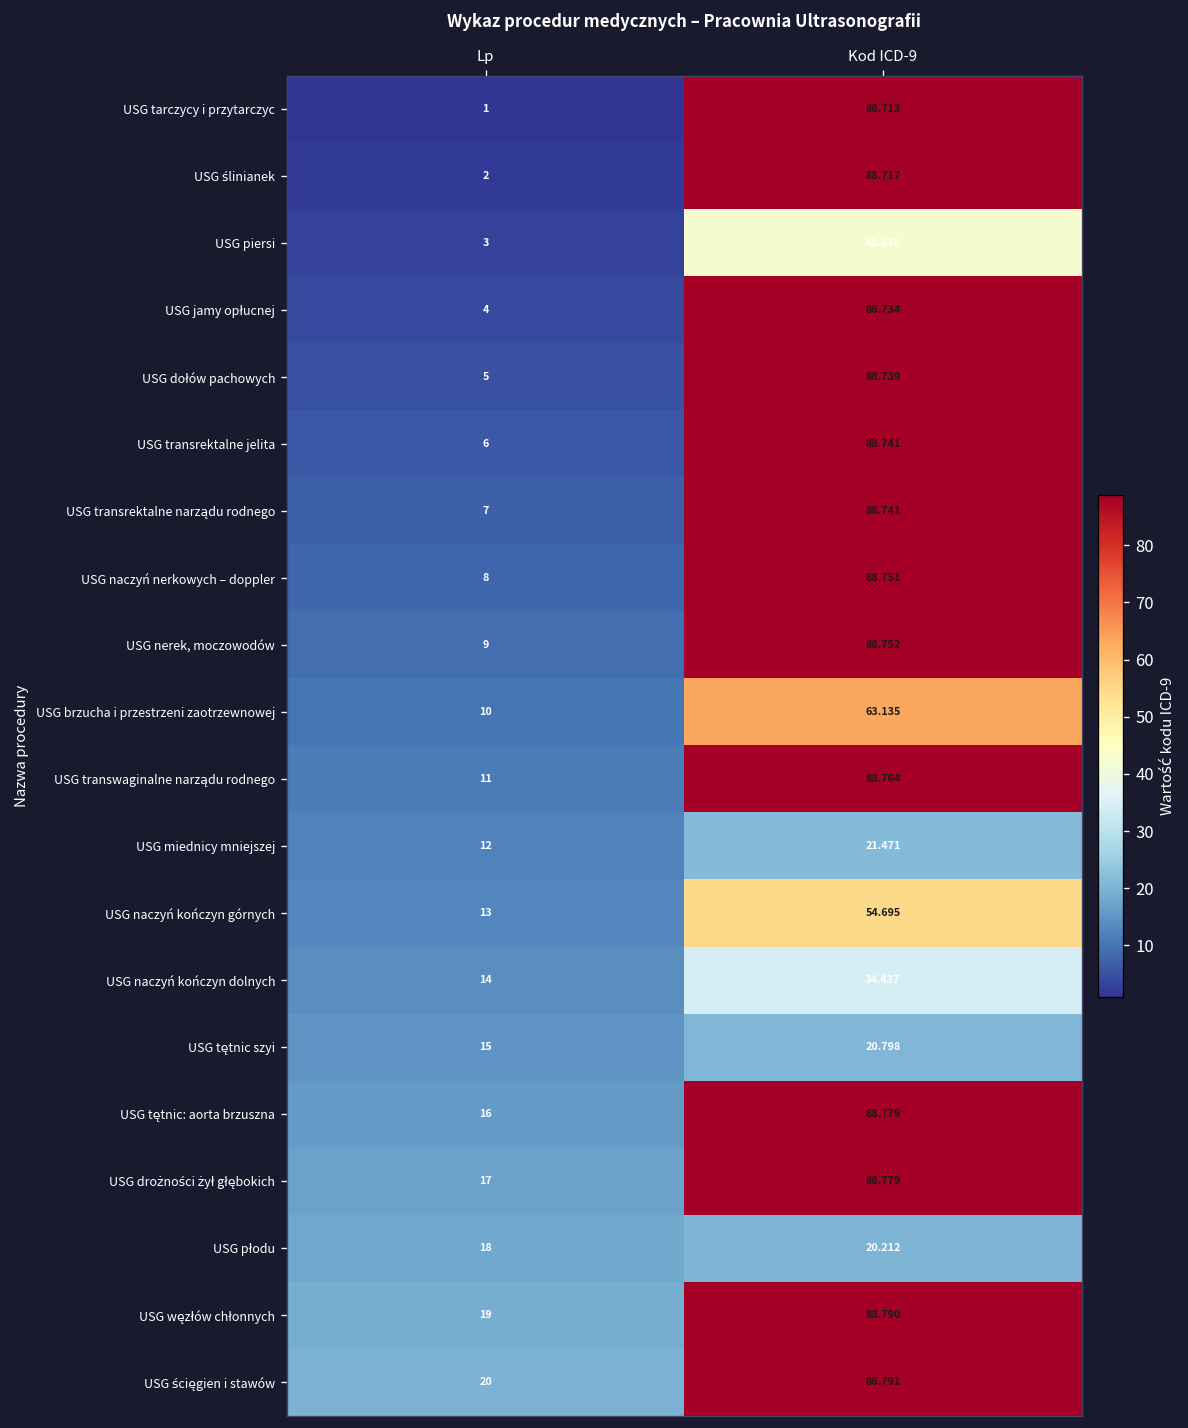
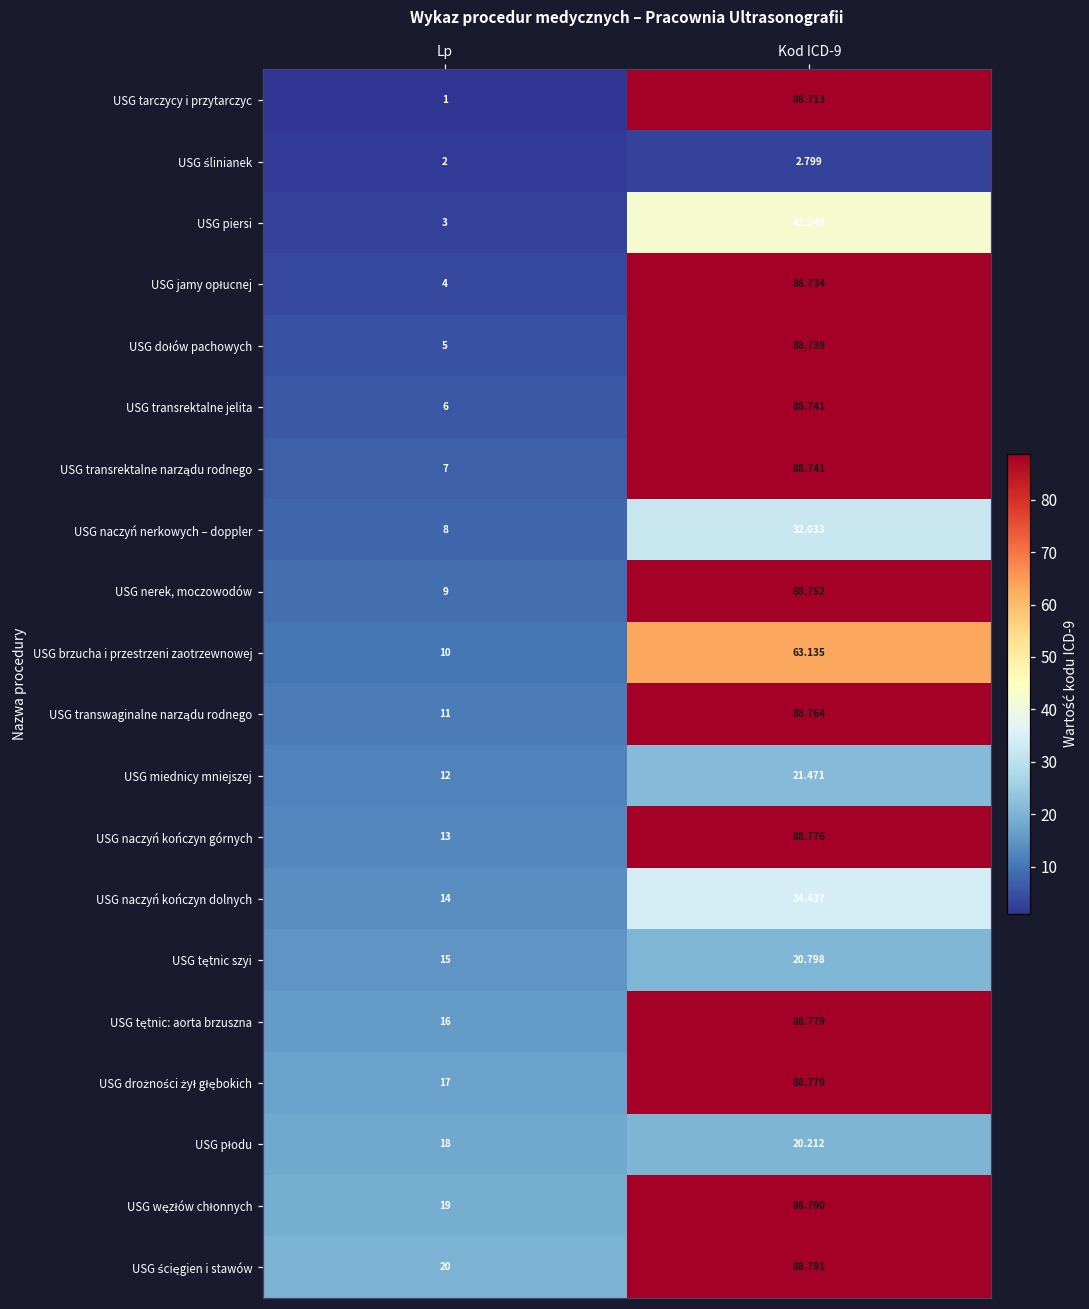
  {
    "USG tarczycy i przytarczyc": {
      "Lp": 1,
      "Kod ICD-9": 88.713
    },
    "USG ślinianek": {
      "Lp": 2,
-     "Kod ICD-9": 88.717
+     "Kod ICD-9": 2.799
    },
    "USG piersi": {
      "Lp": 3,
      "Kod ICD-9": 42.248
    },
    "USG jamy opłucnej": {
      "Lp": 4,
      "Kod ICD-9": 88.734
    },
    "USG dołów pachowych": {
      "Lp": 5,
      "Kod ICD-9": 88.739
    },
    "USG transrektalne jelita": {
      "Lp": 6,
      "Kod ICD-9": 88.741
    },
    "USG transrektalne narządu rodnego": {
      "Lp": 7,
      "Kod ICD-9": 88.741
    },
    "USG naczyń nerkowych – doppler": {
      "Lp": 8,
-     "Kod ICD-9": 88.751
+     "Kod ICD-9": 32.033
    },
    "USG nerek, moczowodów": {
      "Lp": 9,
      "Kod ICD-9": 88.752
    },
    "USG brzucha i przestrzeni zaotrzewnowej": {
      "Lp": 10,
      "Kod ICD-9": 63.135
    },
    "USG transwaginalne narządu rodnego": {
      "Lp": 11,
      "Kod ICD-9": 88.764
    },
    "USG miednicy mniejszej": {
      "Lp": 12,
      "Kod ICD-9": 21.471
    },
    "USG naczyń kończyn górnych": {
      "Lp": 13,
-     "Kod ICD-9": 54.695
+     "Kod ICD-9": 88.776
    },
    "USG naczyń kończyn dolnych": {
      "Lp": 14
    },
    "USG tętnic szyi": {
      "Lp": 15,
      "Kod ICD-9": 20.798
    },
    "USG tętnic: aorta brzuszna": {
      "Lp": 16,
      "Kod ICD-9": 88.779
    },
    "USG drożności żył głębokich": {
      "Lp": 17,
      "Kod ICD-9": 88.779
    },
    "USG płodu": {
      "Lp": 18,
      "Kod ICD-9": 20.212
    },
    "USG węzłów chłonnych": {
      "Lp": 19,
      "Kod ICD-9": 88.790
    },
    "USG ścięgien i stawów": {
      "Lp": 20,
      "Kod ICD-9": 88.791
    }
  }
